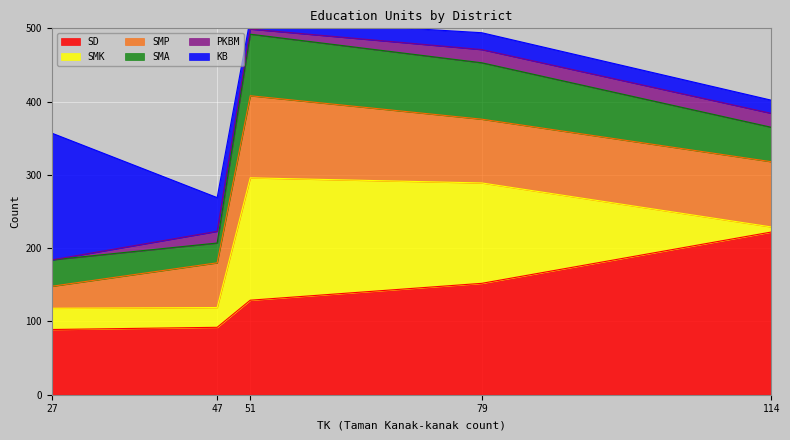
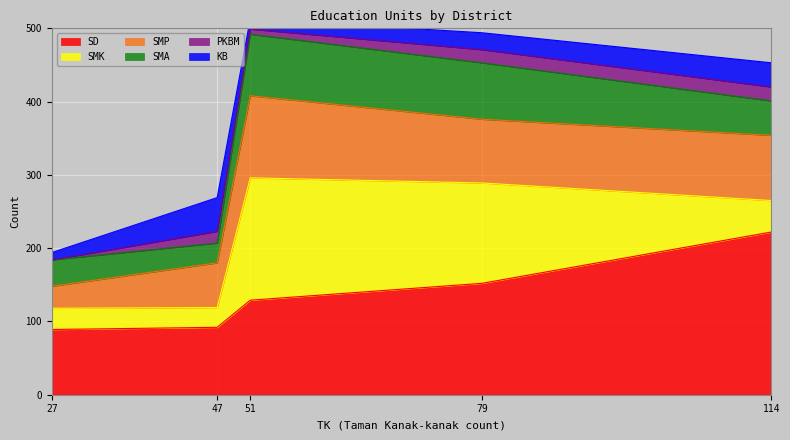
  {
    "SD": {
      "27": 90,
      "47": 90,
      "51": 130,
      "79": 150,
      "114": 220
    },
    "SMK": {
      "27": 30,
      "47": 30,
      "51": 170,
      "79": 140,
-     "114": 10
+     "114": 40
    },
    "SMP": {
      "27": 30,
      "47": 60,
      "51": 110,
      "79": 90,
      "114": 90
    },
    "SMA": {
      "47": 30,
      "51": 80,
      "79": 80,
      "114": 50
    },
    "PKBM": {
      "47": 20,
      "51": 10,
      "79": 20,
      "114": 20
    },
    "KB": {
-     "27": 170,
+     "27": 10,
      "47": 50,
      "79": 20,
-     "114": 20
+     "114": 30
    }
  }
